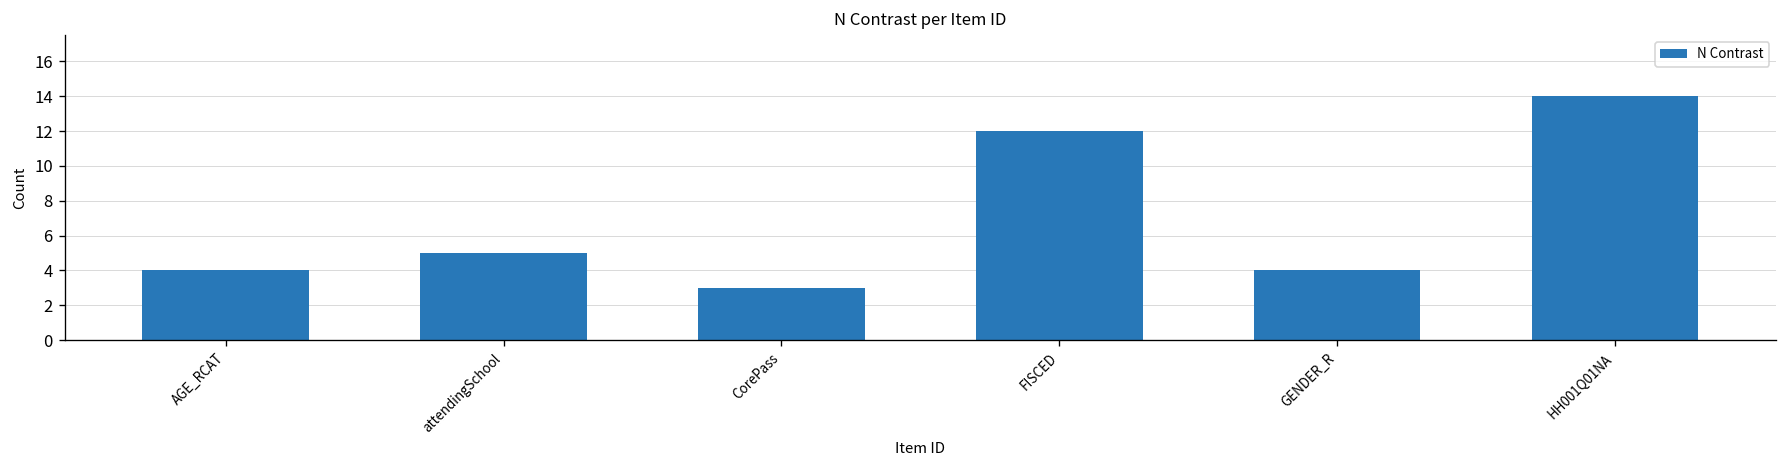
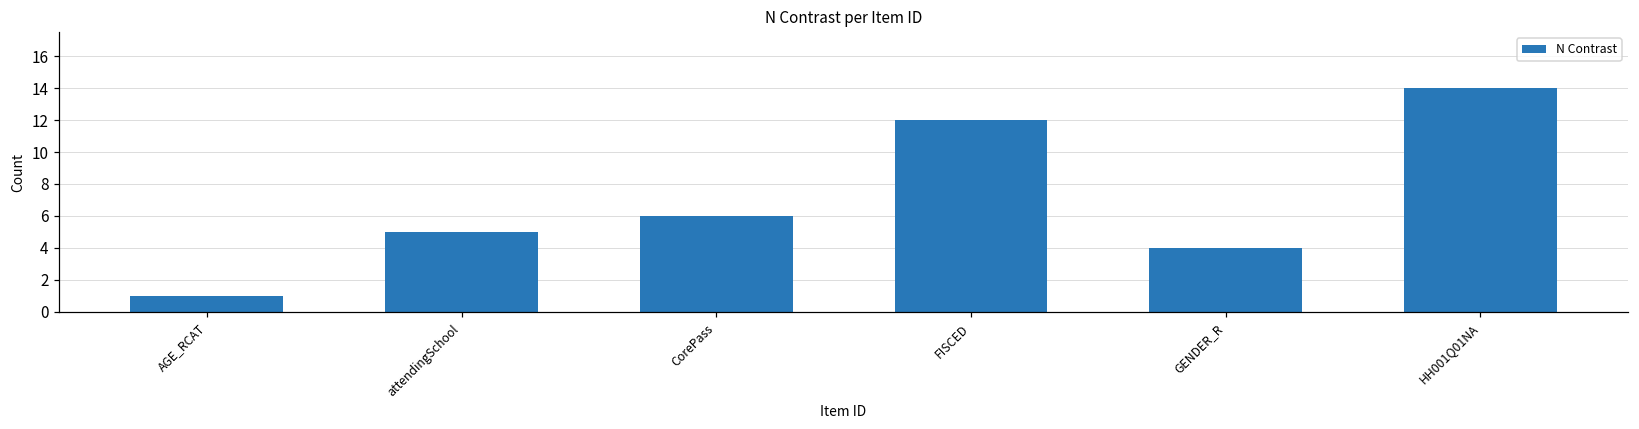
  {
-   "AGE_RCAT": 4,
+   "AGE_RCAT": 1,
    "attendingSchool": 5,
-   "CorePass": 3,
+   "CorePass": 6,
    "FISCED": 12,
    "GENDER_R": 4,
    "HH001Q01NA": 14
  }
